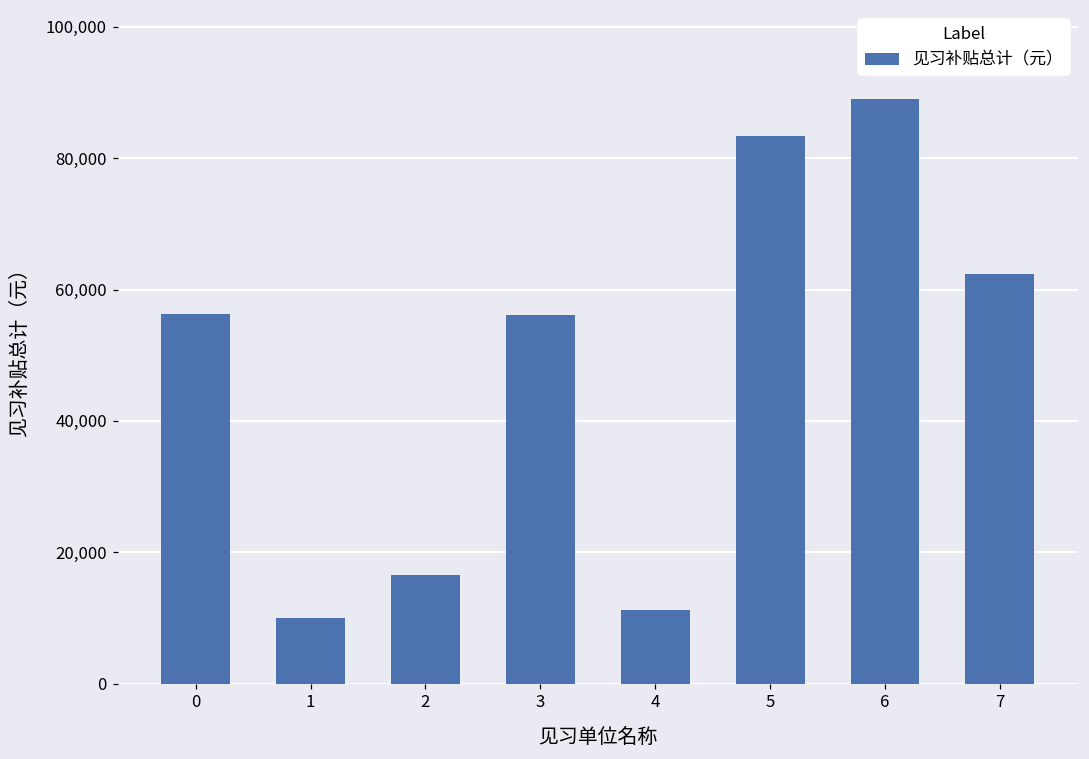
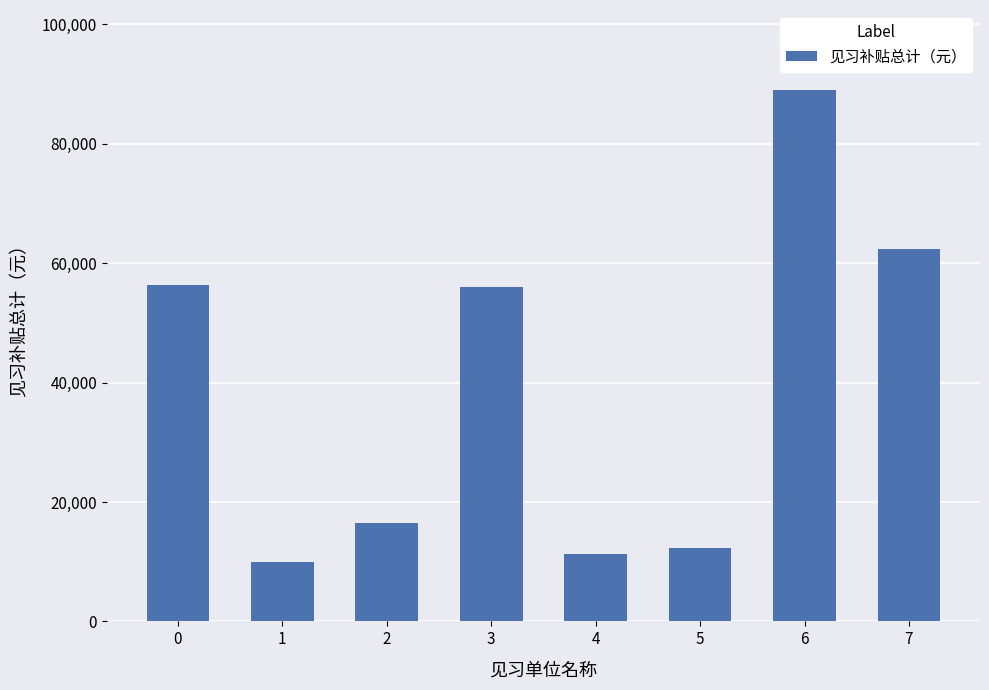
  {
    "0": "56,000",
    "1": "10,000",
    "2": "17,000",
    "3": "56,000",
    "4": "11,000",
-   "5": "83,000",
+   "5": "12,000",
    "6": "89,000",
    "7": "62,000"
  }
